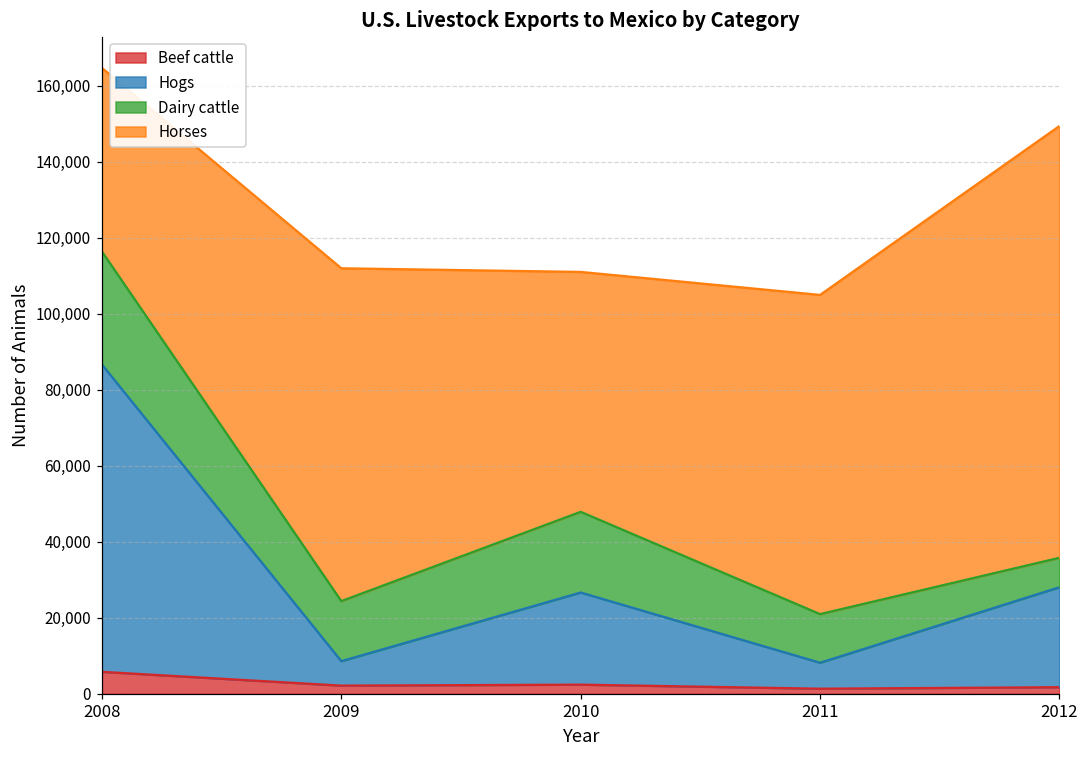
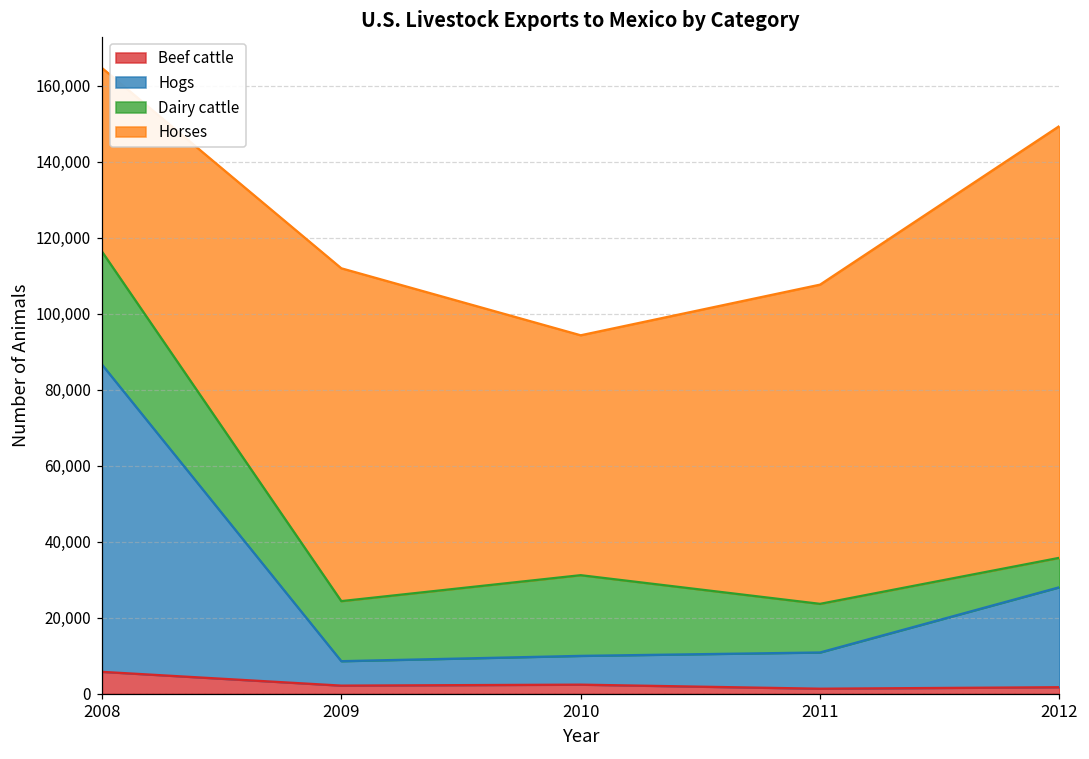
  {
    "Beef cattle": {
      "2008": "6,000",
      "2009": "2,000",
      "2010": "2,000",
      "2011": "1,000",
      "2012": "2,000"
    },
    "Hogs": {
      "2008": "81,000",
      "2009": "6,000",
-     "2010": "24,000",
-     "2011": "7,000",
+     "2010": "8,000",
+     "2011": "10,000",
      "2012": "26,000"
    },
    "Dairy cattle": {
      "2008": "30,000",
      "2009": "16,000",
      "2010": "21,000",
      "2011": "13,000",
      "2012": "8,000"
    },
    "Horses": {
      "2008": "48,000",
      "2009": "88,000",
      "2010": "63,000",
      "2011": "84,000",
      "2012": "114,000"
    }
  }
